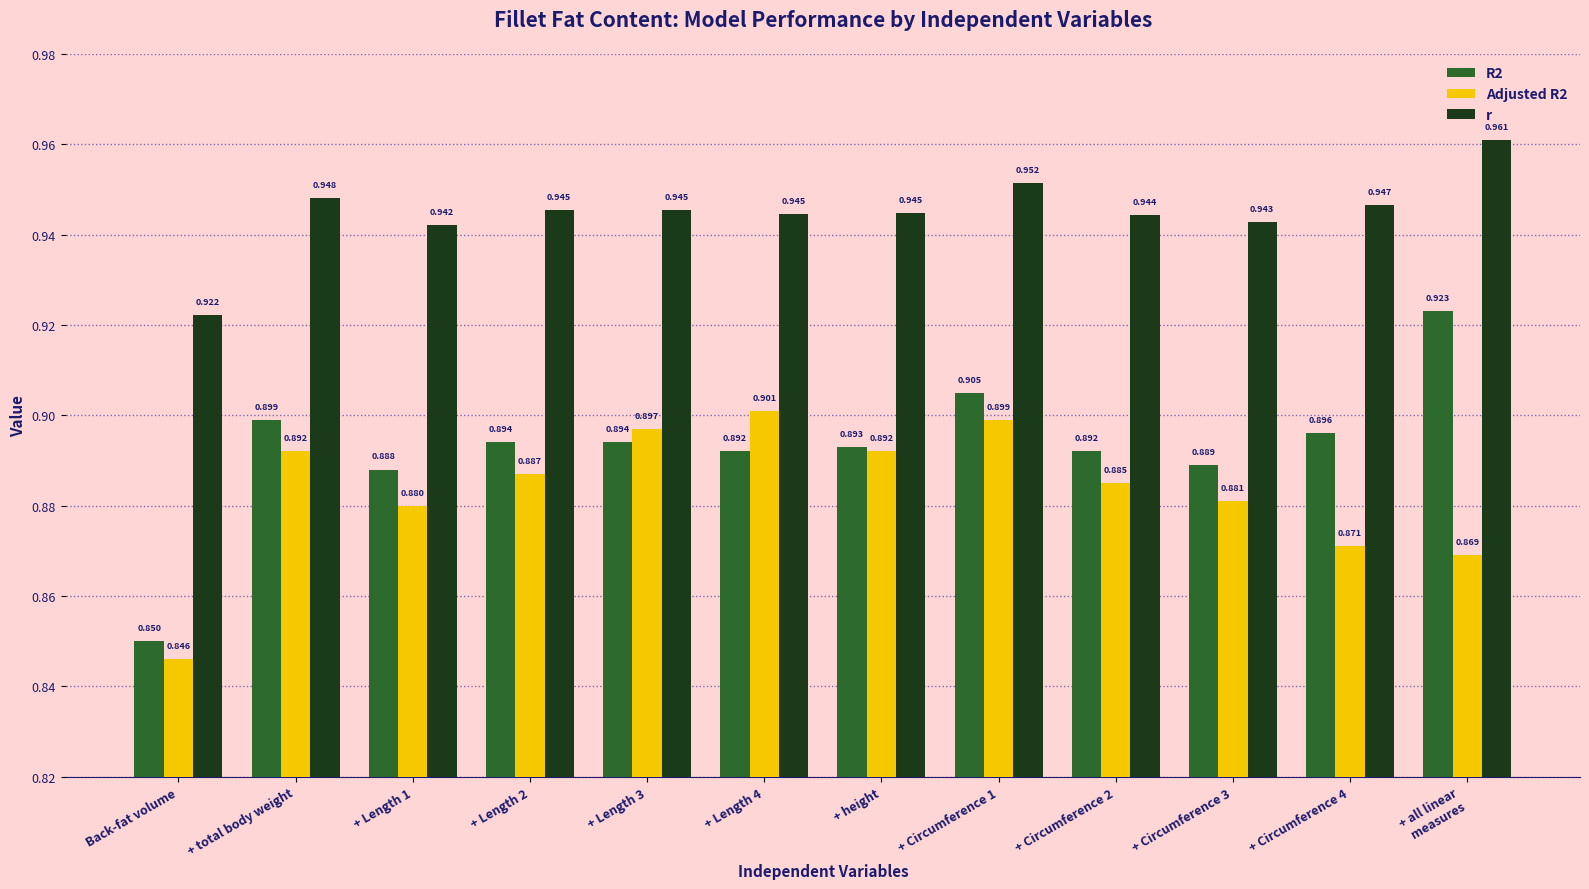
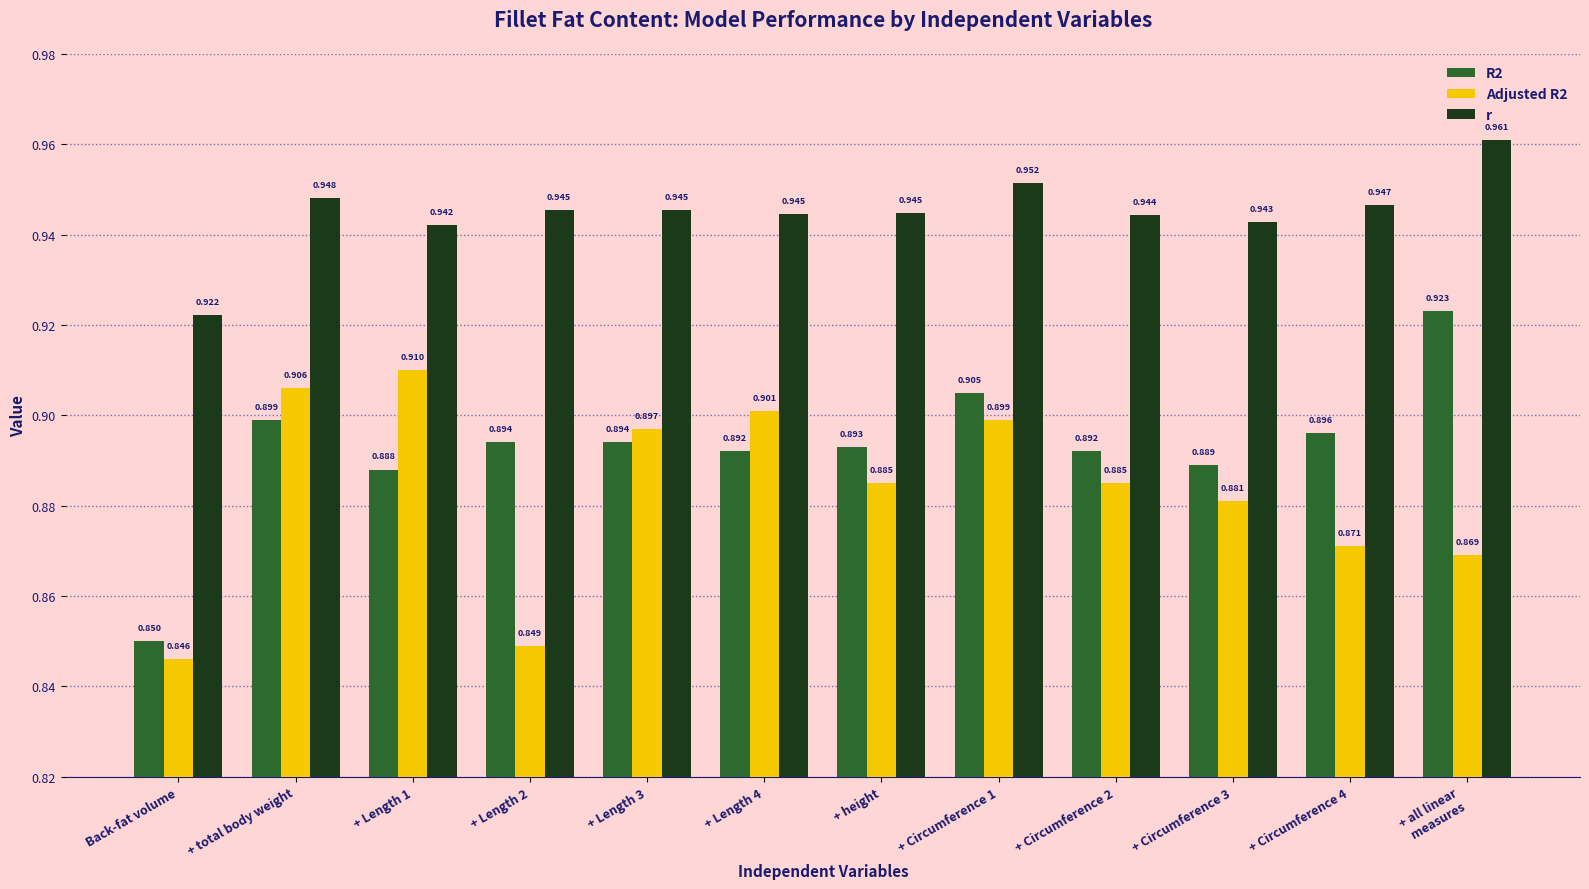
  {
    "Adjusted R2": {
      "Back-fat volume": 0.846,
-     "+ total body weight": 0.892,
-     "+ Length 1": 0.880,
-     "+ Length 2": 0.887,
+     "+ total body weight": 0.906,
+     "+ Length 1": 0.910,
+     "+ Length 2": 0.849,
      "+ Length 3": 0.897,
      "+ Length 4": 0.901,
-     "+ height": 0.892,
+     "+ height": 0.885,
      "+ Circumference 1": 0.899,
      "+ Circumference 2": 0.885,
      "+ Circumference 3": 0.881,
      "+ Circumference 4": 0.871,
      "+ all linear measures": 0.869
    }
  }
